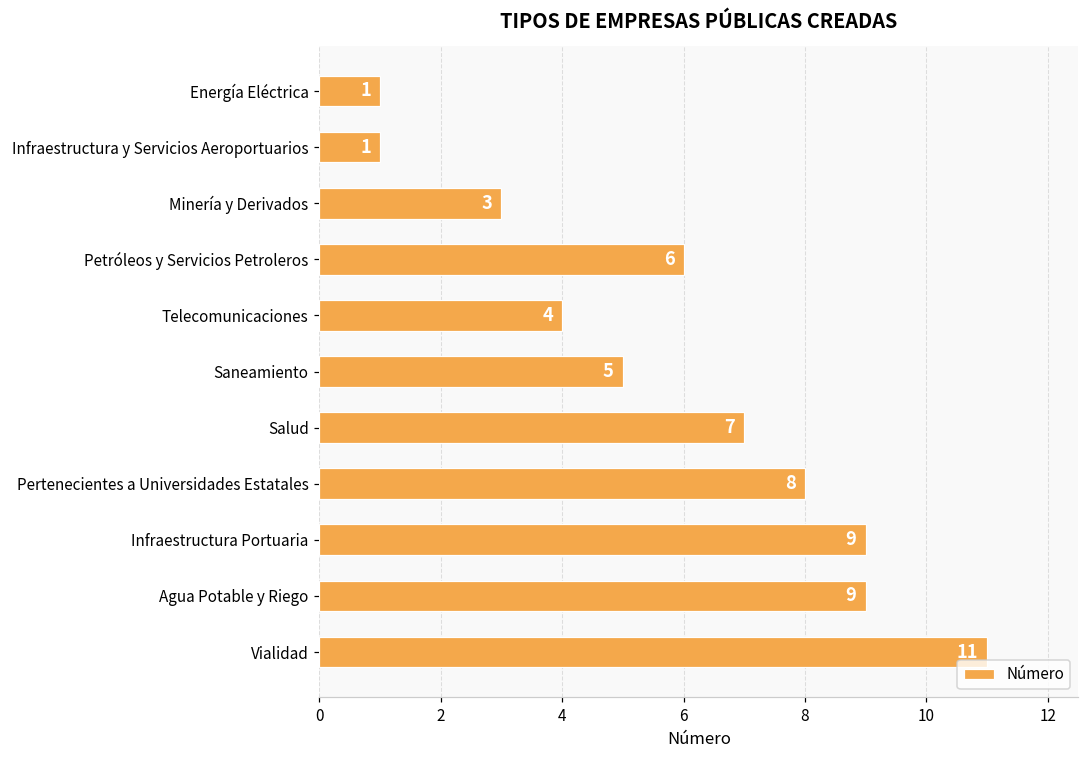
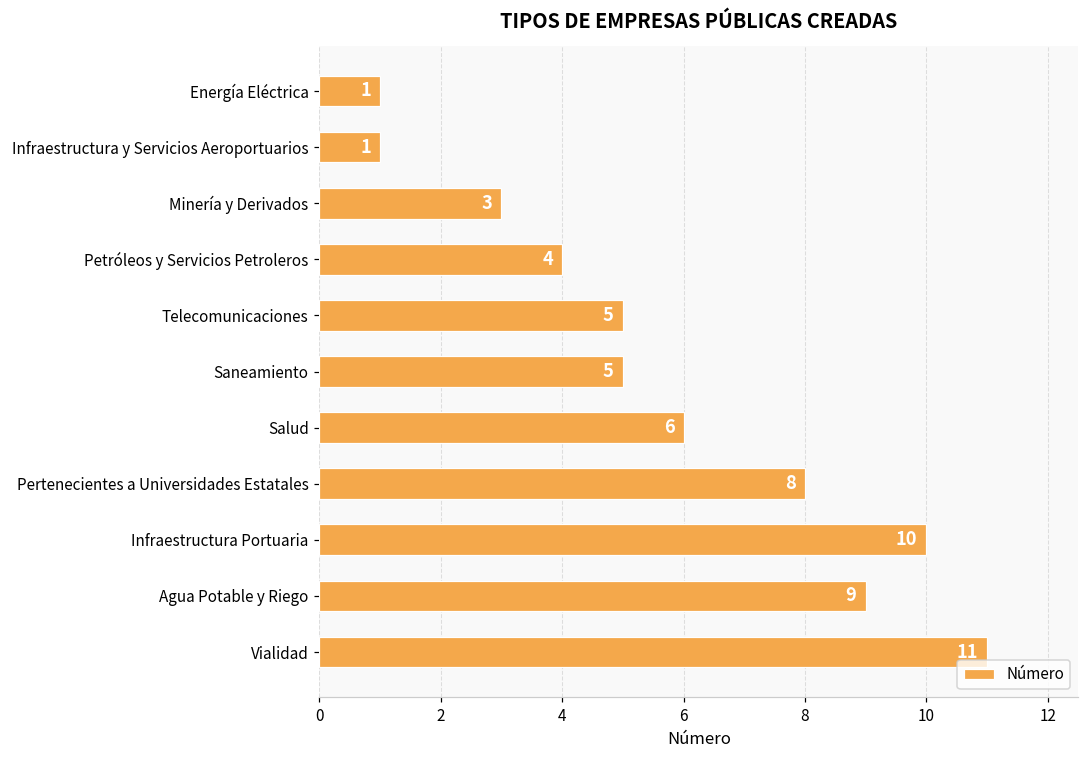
  {
    "Energía Eléctrica": 1,
    "Infraestructura y Servicios Aeroportuarios": 1,
    "Minería y Derivados": 3,
-   "Petróleos y Servicios Petroleros": 6,
-   "Telecomunicaciones": 4,
+   "Petróleos y Servicios Petroleros": 4,
+   "Telecomunicaciones": 5,
    "Saneamiento": 5,
-   "Salud": 7,
+   "Salud": 6,
    "Pertenecientes a Universidades Estatales": 8,
-   "Infraestructura Portuaria": 9,
+   "Infraestructura Portuaria": 10,
    "Agua Potable y Riego": 9
  }
